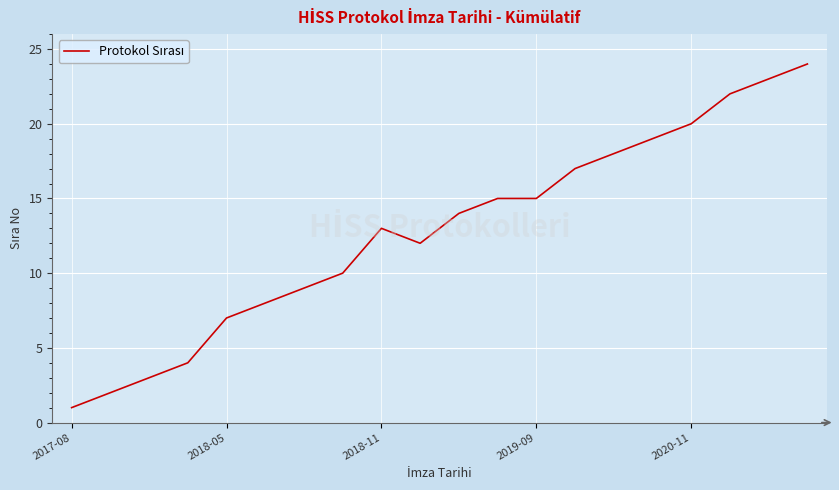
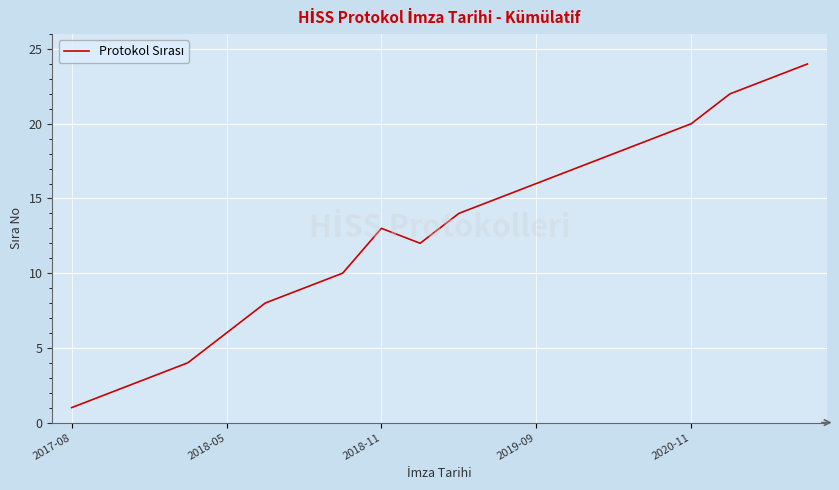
  {
    "2017-08": 1,
-   "2018-05": 7,
+   "2018-05": 6,
    "2018-11": 13,
-   "2019-09": 15,
+   "2019-09": 16,
    "2020-11": 20
  }
